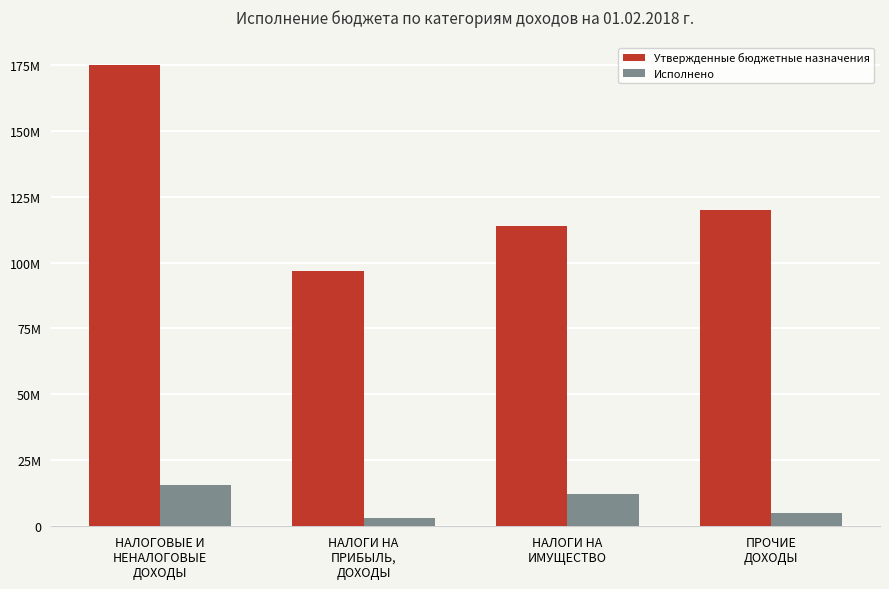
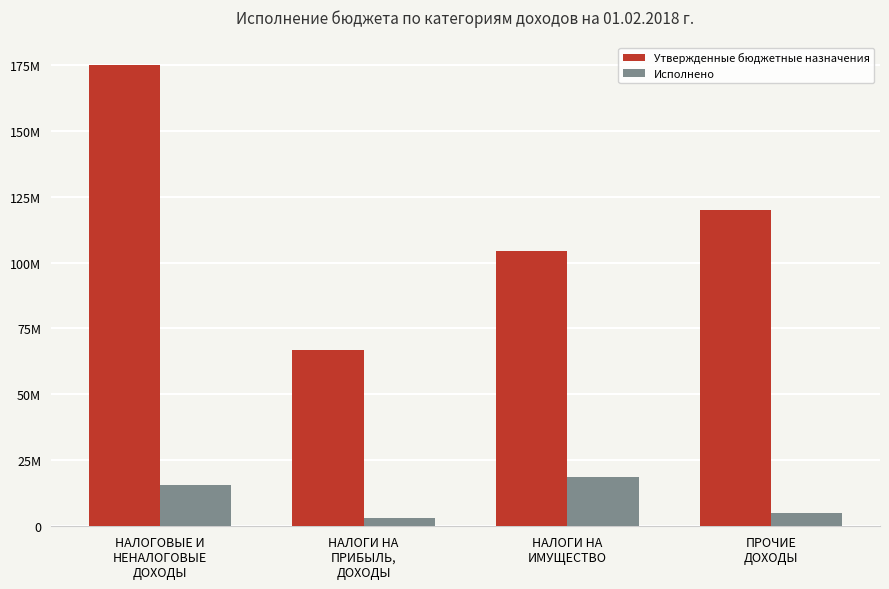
  {
    "Утвержденные бюджетные назначения": {
      "НАЛОГОВЫЕ И НЕНАЛОГОВЫЕ ДОХОДЫ": 175000000,
-     "НАЛОГИ НА ПРИБЫЛЬ, ДОХОДЫ": 97000000,
-     "НАЛОГИ НА ИМУЩЕСТВО": 114000000,
+     "НАЛОГИ НА ПРИБЫЛЬ, ДОХОДЫ": 67000000,
+     "НАЛОГИ НА ИМУЩЕСТВО": 104000000,
      "ПРОЧИЕ ДОХОДЫ": 120000000
    },
    "Исполнено": {
      "НАЛОГОВЫЕ И НЕНАЛОГОВЫЕ ДОХОДЫ": 16000000,
      "НАЛОГИ НА ПРИБЫЛЬ, ДОХОДЫ": 3000000,
-     "НАЛОГИ НА ИМУЩЕСТВО": 12000000,
+     "НАЛОГИ НА ИМУЩЕСТВО": 19000000,
      "ПРОЧИЕ ДОХОДЫ": 5000000
    }
  }
